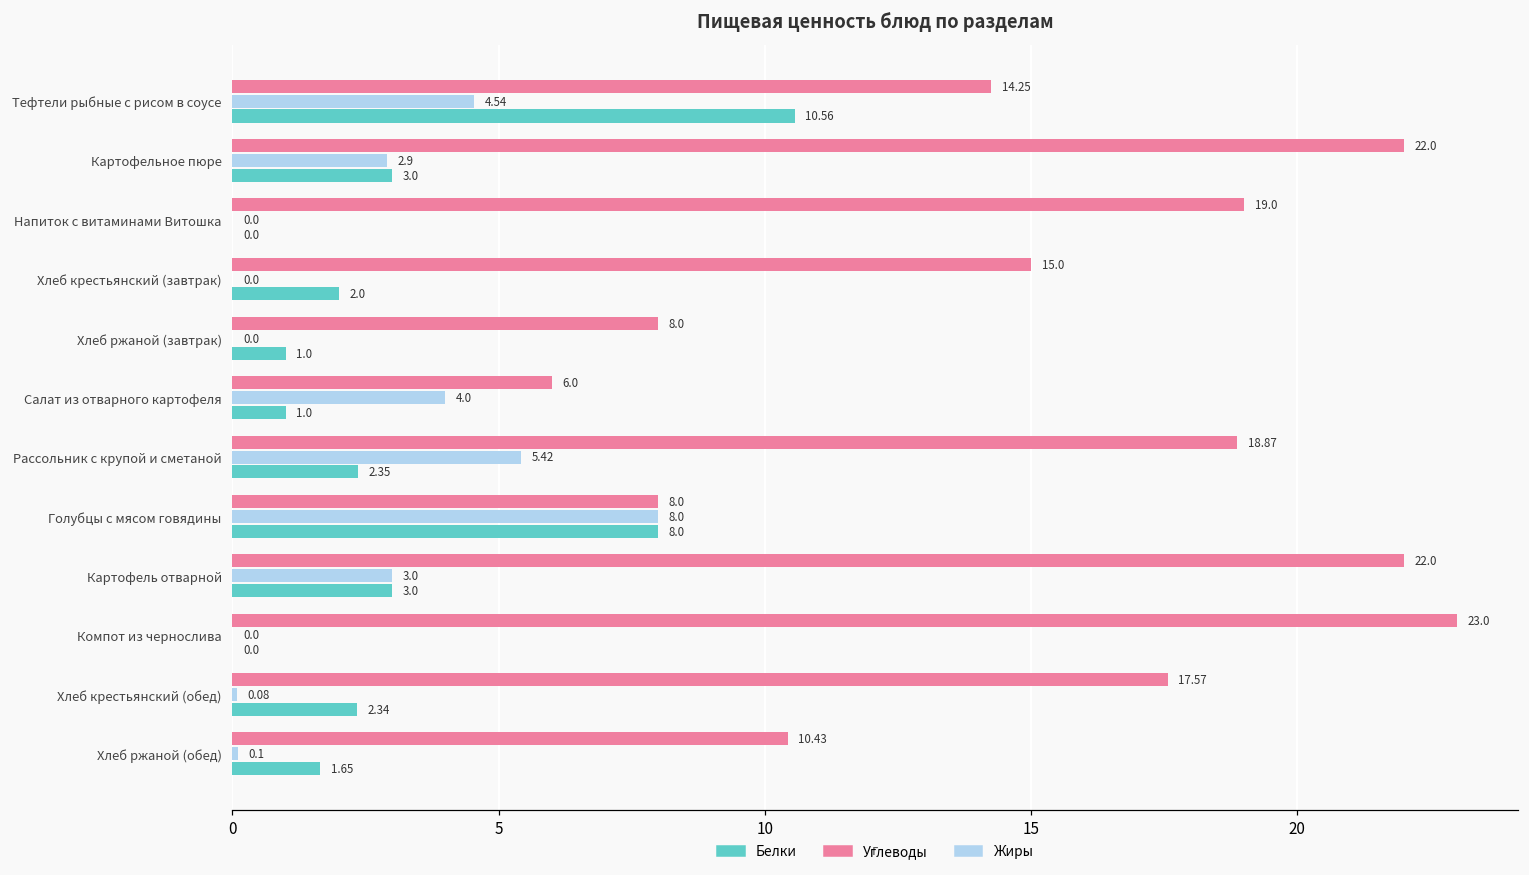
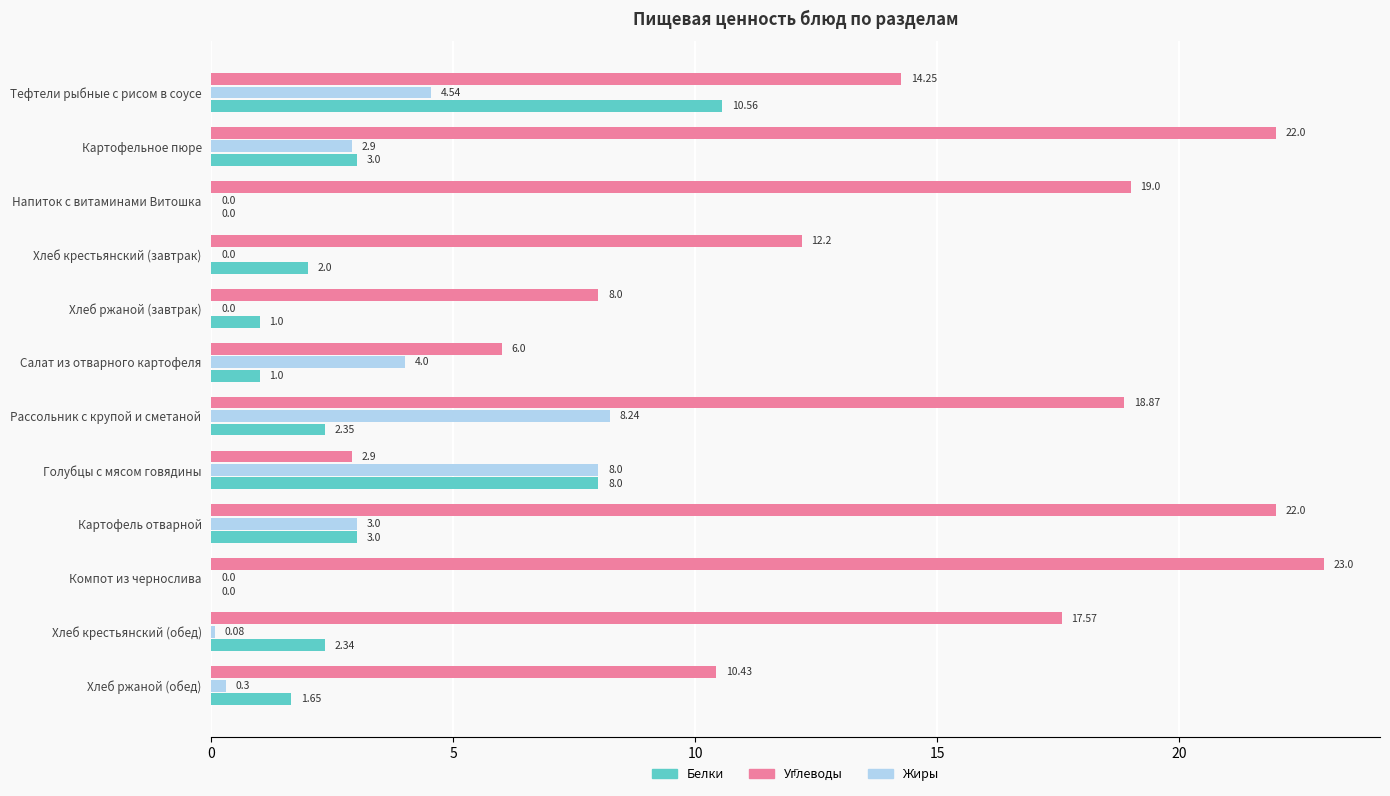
  {
    "Белки": {
      "Тефтели рыбные с рисом в соусе": 10.56,
      "Картофельное пюре": 3.0,
      "Напиток с витаминами Витошка": 0.0,
      "Хлеб крестьянский (завтрак)": 2.0,
      "Хлеб ржаной (завтрак)": 1.0,
      "Салат из отварного картофеля": 1.0,
      "Рассольник с крупой и сметаной": 2.35,
      "Голубцы с мясом говядины": 8.0,
      "Картофель отварной": 3.0,
      "Компот из чернослива": 0.0,
      "Хлеб крестьянский (обед)": 2.34,
      "Хлеб ржаной (обед)": 1.65
    },
    "Углеводы": {
      "Тефтели рыбные с рисом в соусе": 14.25,
      "Картофельное пюре": 22.0,
      "Напиток с витаминами Витошка": 19.0,
-     "Хлеб крестьянский (завтрак)": 15.0,
+     "Хлеб крестьянский (завтрак)": 12.2,
      "Хлеб ржаной (завтрак)": 8.0,
      "Салат из отварного картофеля": 6.0,
      "Рассольник с крупой и сметаной": 18.87,
-     "Голубцы с мясом говядины": 8.0,
+     "Голубцы с мясом говядины": 2.9,
      "Картофель отварной": 22.0,
      "Компот из чернослива": 23.0,
      "Хлеб крестьянский (обед)": 17.57,
      "Хлеб ржаной (обед)": 10.43
    },
    "Жиры": {
      "Тефтели рыбные с рисом в соусе": 4.54,
      "Картофельное пюре": 2.9,
      "Напиток с витаминами Витошка": 0.0,
      "Хлеб крестьянский (завтрак)": 0.0,
      "Хлеб ржаной (завтрак)": 0.0,
      "Салат из отварного картофеля": 4.0,
-     "Рассольник с крупой и сметаной": 5.42,
+     "Рассольник с крупой и сметаной": 8.24,
      "Голубцы с мясом говядины": 8.0,
      "Картофель отварной": 3.0,
      "Компот из чернослива": 0.0,
      "Хлеб крестьянский (обед)": 0.08,
-     "Хлеб ржаной (обед)": 0.1
+     "Хлеб ржаной (обед)": 0.3
    }
  }
